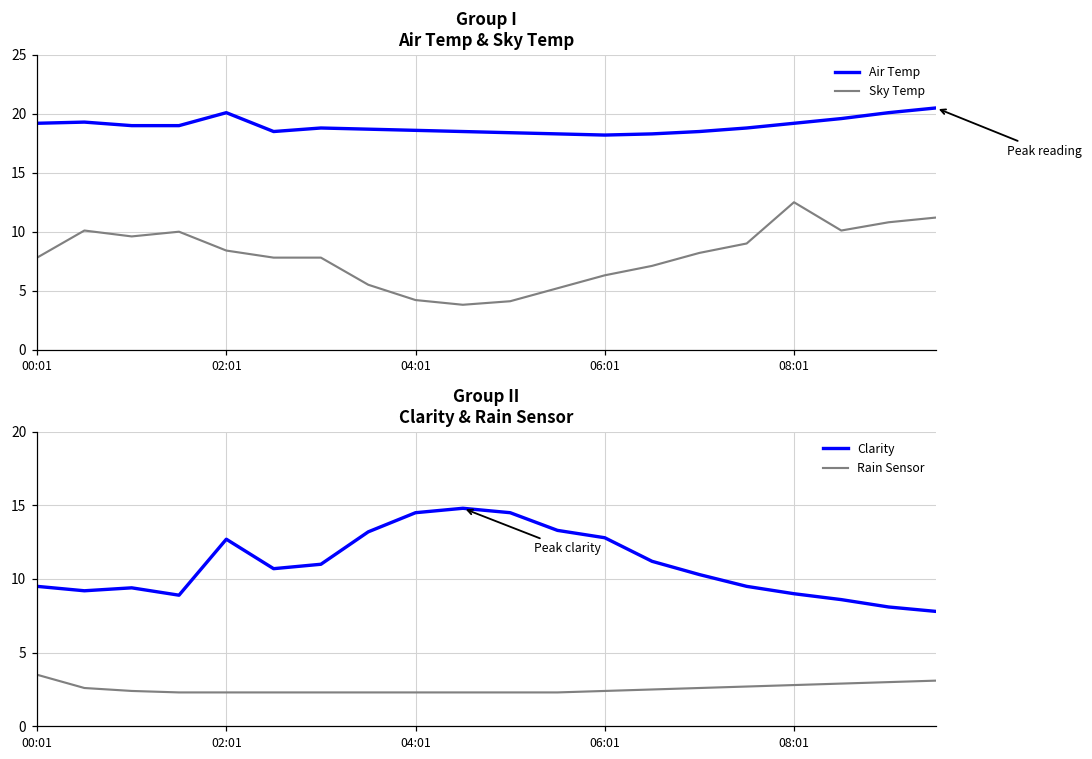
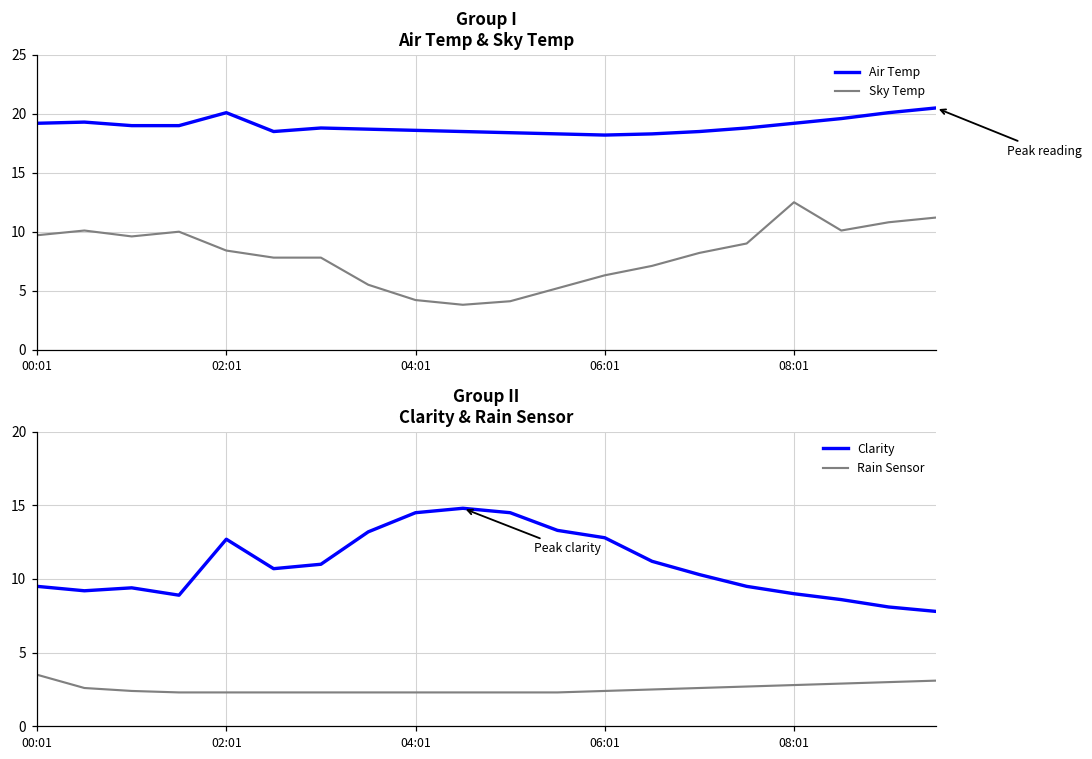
  {
    "Group I Air Temp & Sky Temp": {
      "Air Temp": {
        "00:01": 19.2,
        "02:01": 20.1,
        "04:01": 18.6,
        "06:01": 18.2,
        "08:01": 19.2
      },
      "Sky Temp": {
-       "00:01": 7.8,
+       "00:01": 9.7,
        "02:01": 8.4,
        "04:01": 4.2,
        "06:01": 6.3,
        "08:01": 12.5
      }
    },
    "Group II Clarity & Rain Sensor": {
      "Clarity": {
        "00:01": 9.5,
        "02:01": 12.7,
        "04:01": 14.5,
        "06:01": 12.8,
        "08:01": 9.0
      },
      "Rain Sensor": {
        "00:01": 3.5,
        "02:01": 2.3,
        "04:01": 2.3,
        "06:01": 2.4,
        "08:01": 2.8
      }
    }
  }
